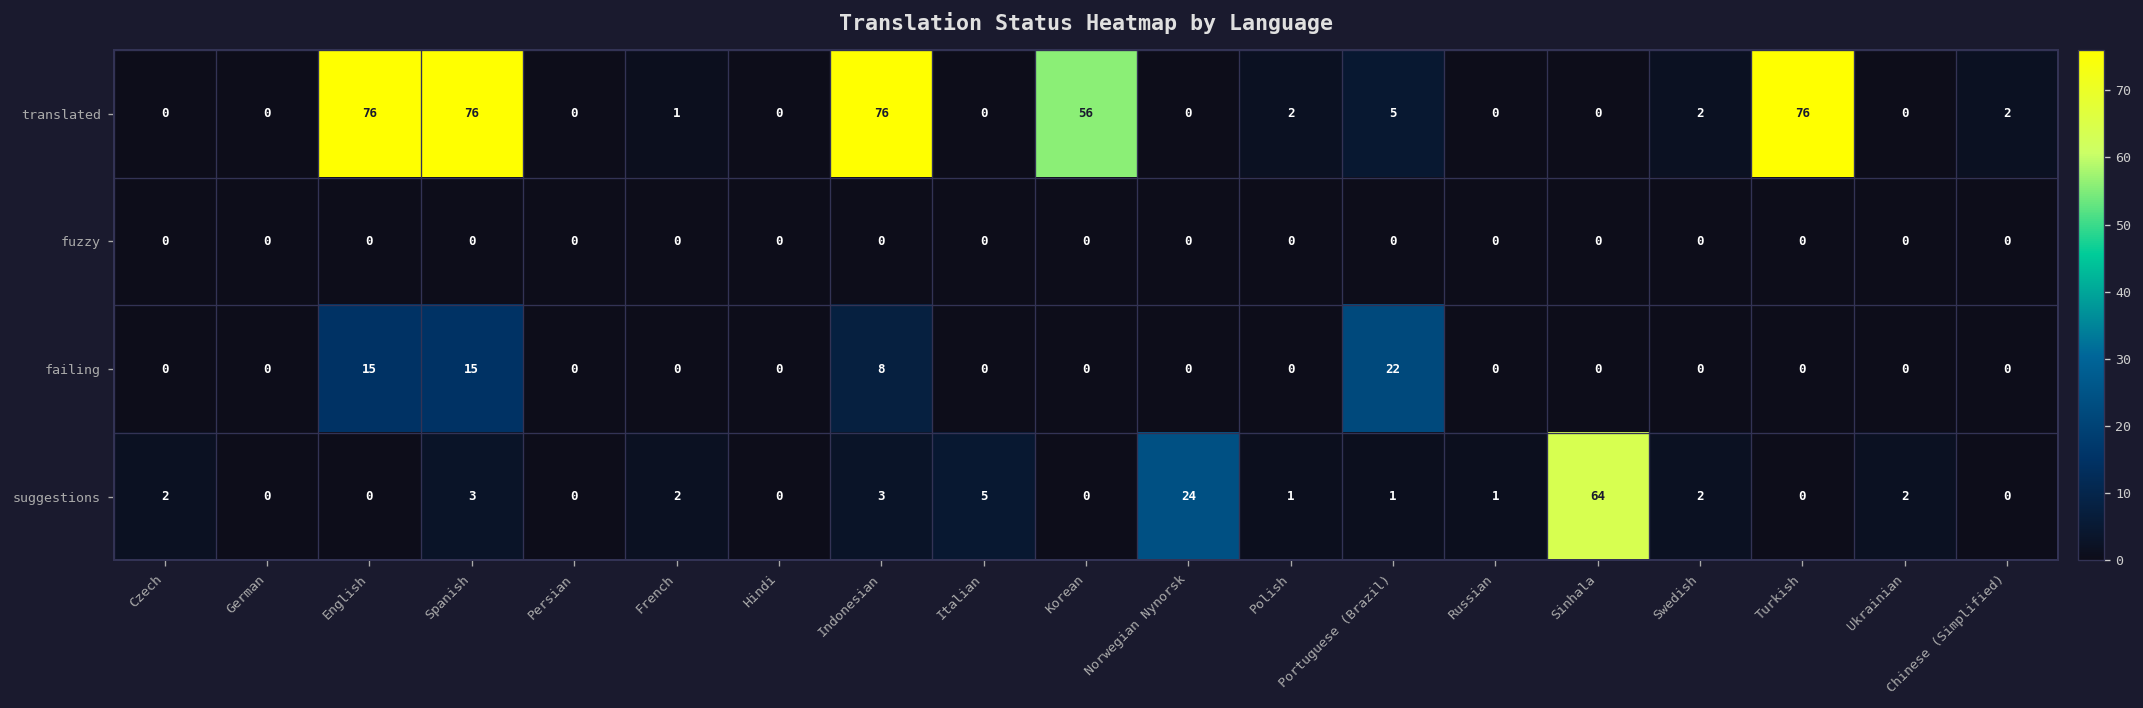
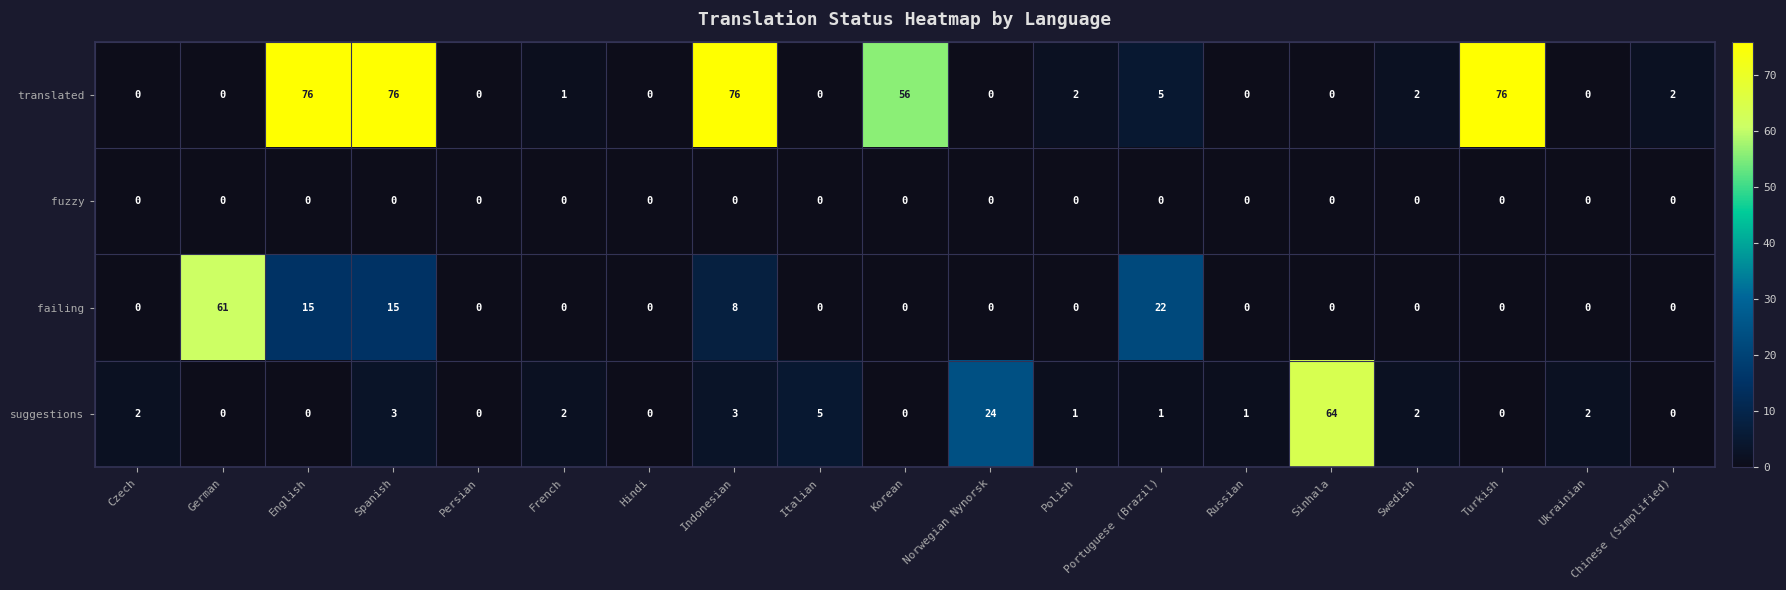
  {
    "translated": {
      "Czech": 0,
      "German": 0,
      "English": 76,
      "Spanish": 76,
      "Persian": 0,
      "French": 1,
      "Hindi": 0,
      "Indonesian": 76,
      "Italian": 0,
      "Korean": 56,
      "Norwegian Nynorsk": 0,
      "Polish": 2,
      "Portuguese (Brazil)": 5,
      "Russian": 0,
      "Sinhala": 0,
      "Swedish": 2,
      "Turkish": 76,
      "Ukrainian": 0,
      "Chinese (Simplified)": 2
    },
    "fuzzy": {
      "Czech": 0,
      "German": 0,
      "English": 0,
      "Spanish": 0,
      "Persian": 0,
      "French": 0,
      "Hindi": 0,
      "Indonesian": 0,
      "Italian": 0,
      "Korean": 0,
      "Norwegian Nynorsk": 0,
      "Polish": 0,
      "Portuguese (Brazil)": 0,
      "Russian": 0,
      "Sinhala": 0,
      "Swedish": 0,
      "Turkish": 0,
      "Ukrainian": 0,
      "Chinese (Simplified)": 0
    },
    "failing": {
      "Czech": 0,
-     "German": 0,
+     "German": 61,
      "English": 15,
      "Spanish": 15,
      "Persian": 0,
      "French": 0,
      "Hindi": 0,
      "Indonesian": 8,
      "Italian": 0,
      "Korean": 0,
      "Norwegian Nynorsk": 0,
      "Polish": 0,
      "Portuguese (Brazil)": 22,
      "Russian": 0,
      "Sinhala": 0,
      "Swedish": 0,
      "Turkish": 0,
      "Ukrainian": 0,
      "Chinese (Simplified)": 0
    },
    "suggestions": {
      "Czech": 2,
      "German": 0,
      "English": 0,
      "Spanish": 3,
      "Persian": 0,
      "French": 2,
      "Hindi": 0,
      "Indonesian": 3,
      "Italian": 5,
      "Korean": 0,
      "Norwegian Nynorsk": 24,
      "Polish": 1,
      "Portuguese (Brazil)": 1,
      "Russian": 1,
      "Sinhala": 64,
      "Swedish": 2,
      "Turkish": 0,
      "Ukrainian": 2,
      "Chinese (Simplified)": 0
    }
  }
